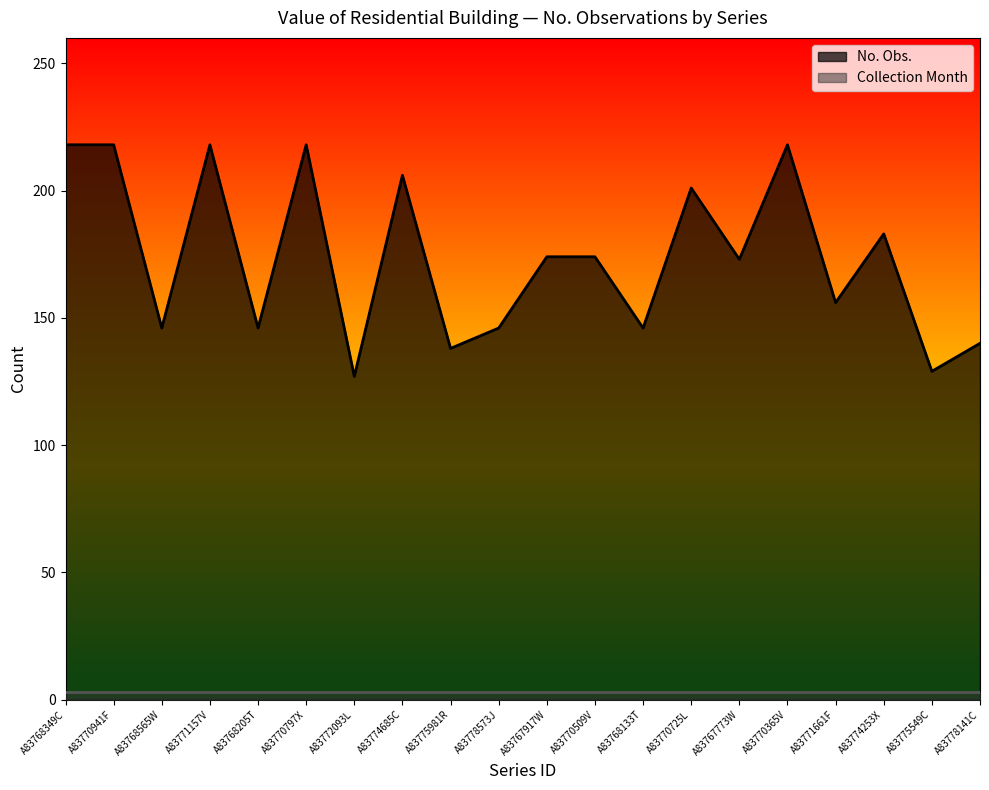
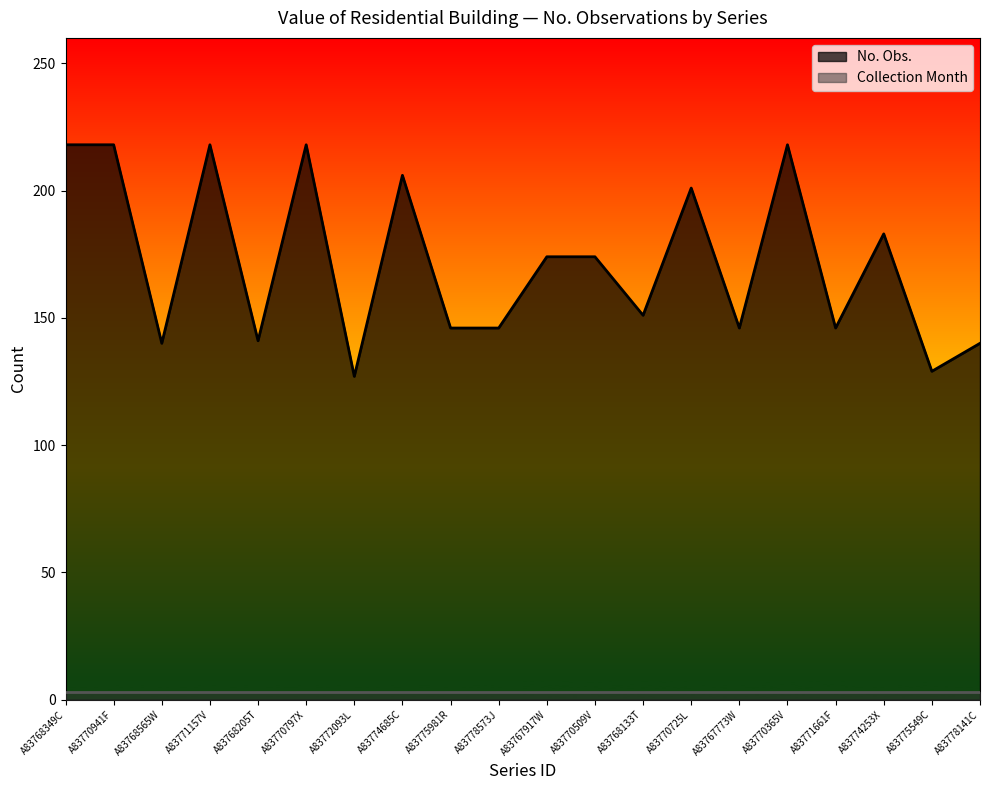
  {
    "No. Obs.": {
      "A83768349C": 218,
      "A83770941F": 218,
-     "A83768565W": 146,
+     "A83768565W": 140,
      "A83771157V": 218,
-     "A83768205T": 146,
+     "A83768205T": 141,
      "A83770797X": 218,
      "A83772093L": 127,
      "A83774685C": 206,
-     "A83775981R": 138,
+     "A83775981R": 146,
      "A83778573J": 146,
      "A83767917W": 174,
      "A83770509V": 174,
-     "A83768133T": 146,
+     "A83768133T": 151,
      "A83770725L": 201,
-     "A83767773W": 173,
+     "A83767773W": 146,
      "A83770365V": 218,
-     "A83771661F": 156,
+     "A83771661F": 146,
      "A83774253X": 183,
      "A83775549C": 129,
      "A83778141C": 140
    },
    "Collection Month": {
      "A83768349C": 3,
      "A83770941F": 3,
      "A83768565W": 3,
      "A83771157V": 3,
      "A83768205T": 3,
      "A83770797X": 3,
      "A83772093L": 3,
      "A83774685C": 3,
      "A83775981R": 3,
      "A83778573J": 3,
      "A83767917W": 3,
      "A83770509V": 3,
      "A83768133T": 3,
      "A83770725L": 3,
      "A83767773W": 3,
      "A83770365V": 3,
      "A83771661F": 3,
      "A83774253X": 3,
      "A83775549C": 3,
      "A83778141C": 3
    }
  }
